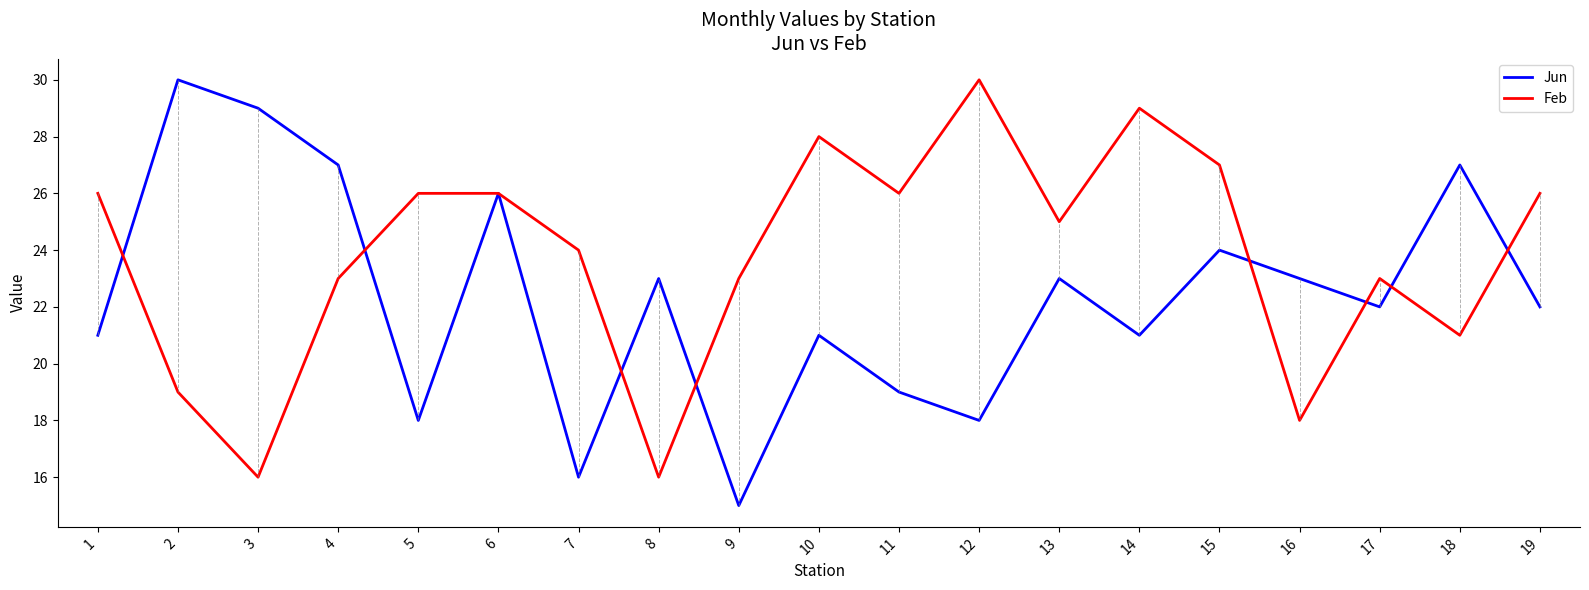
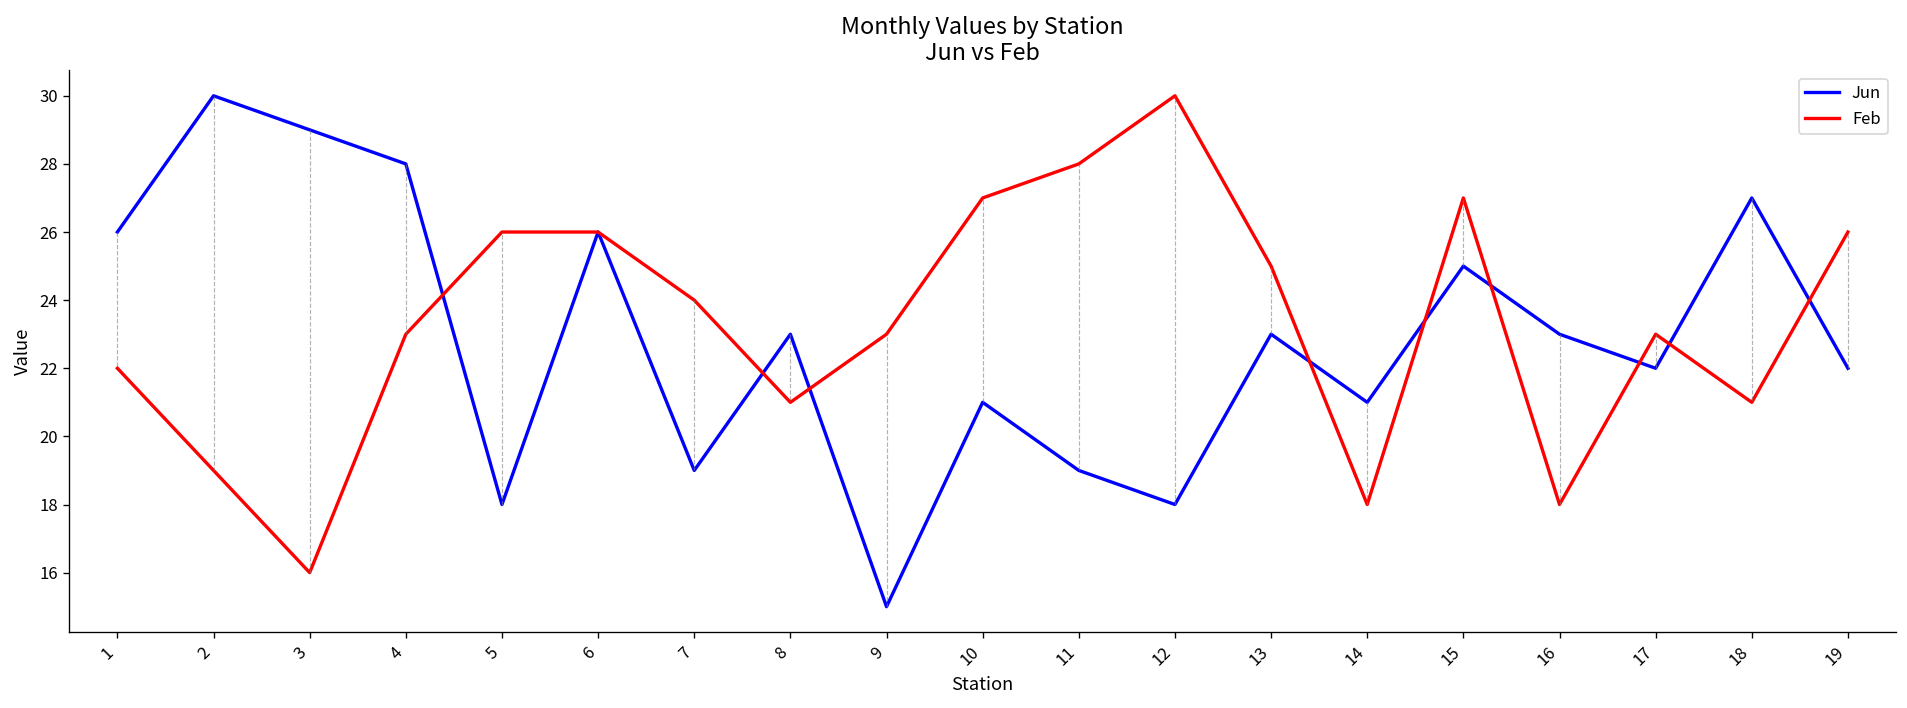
  {
    "Jun": {
-     "1": 21,
-     "4": 27,
-     "7": 16,
-     "15": 24
+     "1": 26,
+     "4": 28,
+     "7": 19,
+     "15": 25
    },
    "Feb": {
-     "1": 26,
-     "8": 16,
-     "10": 28,
-     "11": 26,
-     "14": 29
+     "1": 22,
+     "8": 21,
+     "10": 27,
+     "11": 28,
+     "14": 18
    }
  }
